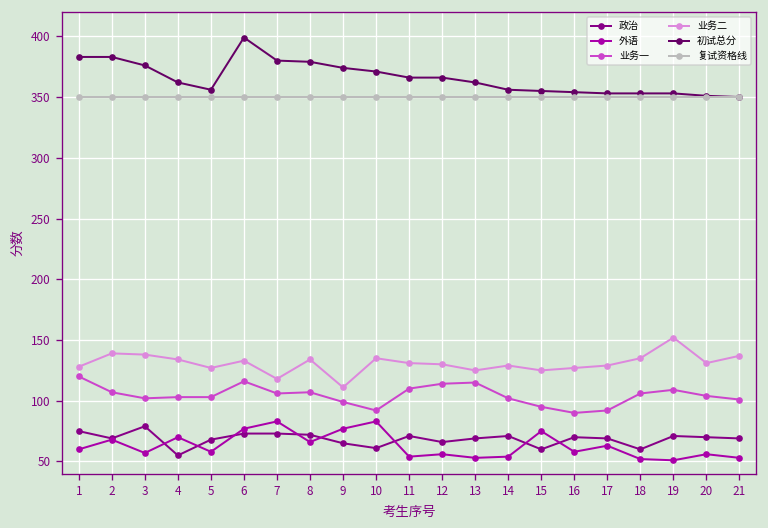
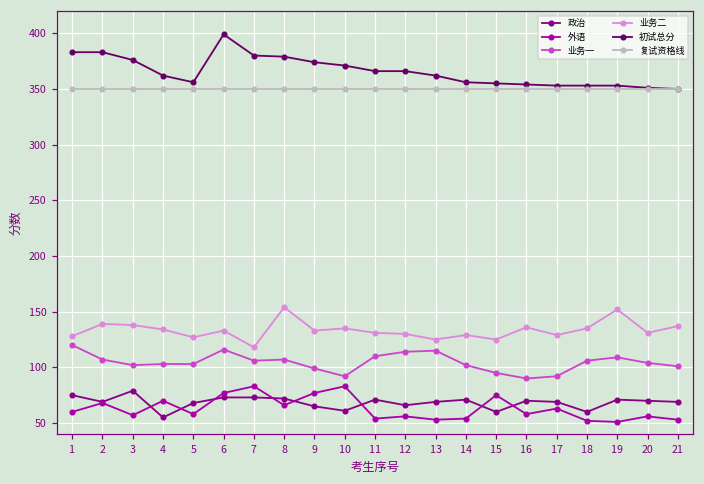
  {
    "业务一": {
      "1": 120,
      "2": 107,
      "3": 102,
      "4": 103,
      "5": 103,
      "6": 116,
      "7": 106,
      "8": 107,
      "9": 99,
      "10": 92,
      "11": 110,
      "12": 114,
      "13": 115,
      "14": 102,
      "15": 95,
      "16": 90,
      "17": 92,
      "18": 106,
      "19": 109,
      "20": 104,
      "21": 101
    },
    "业务二": {
      "1": 128,
      "2": 139,
      "3": 138,
      "4": 134,
      "5": 127,
      "6": 133,
      "7": 118,
-     "8": 134,
-     "9": 111,
+     "8": 154,
+     "9": 133,
      "10": 135,
      "11": 131,
      "12": 130,
      "13": 125,
      "14": 129,
      "15": 125,
-     "16": 127,
+     "16": 136,
      "17": 129,
      "18": 135,
      "19": 152,
      "20": 131,
      "21": 137
    },
    "复试资格线": {
      "1": 350,
      "2": 350,
      "3": 350,
      "4": 350,
      "5": 350,
      "6": 350,
      "7": 350,
      "8": 350,
      "9": 350,
      "10": 350,
      "11": 350,
      "12": 350,
      "13": 350,
      "14": 350,
      "15": 350,
      "16": 350,
      "17": 350,
      "18": 350,
      "19": 350
    }
  }
